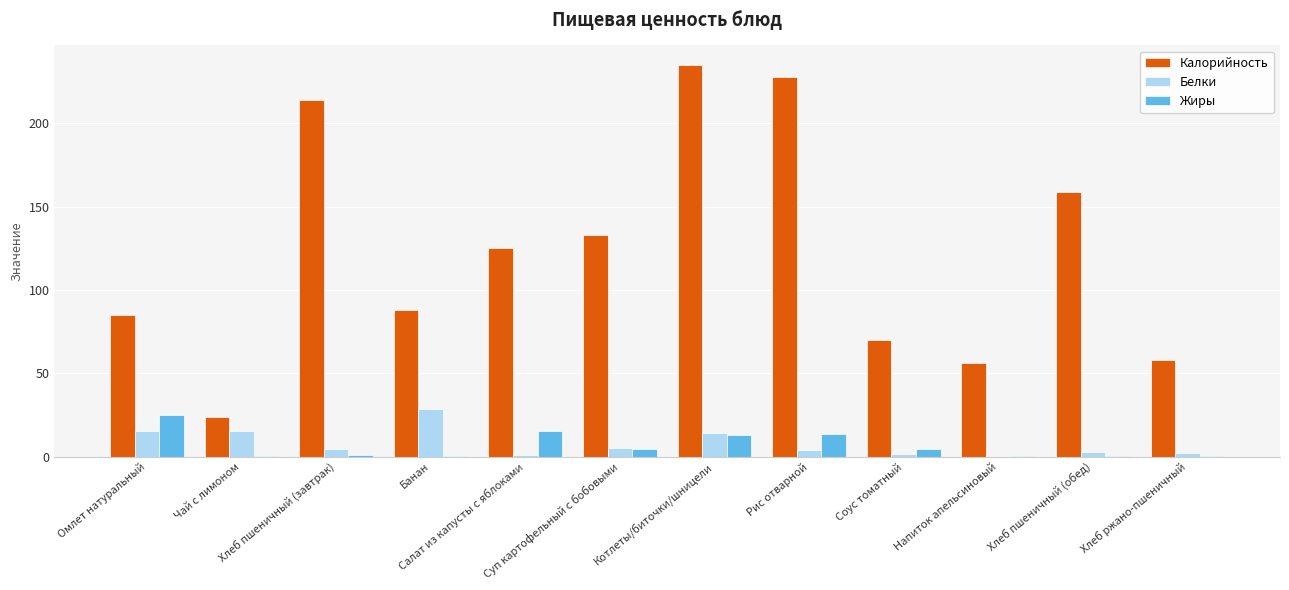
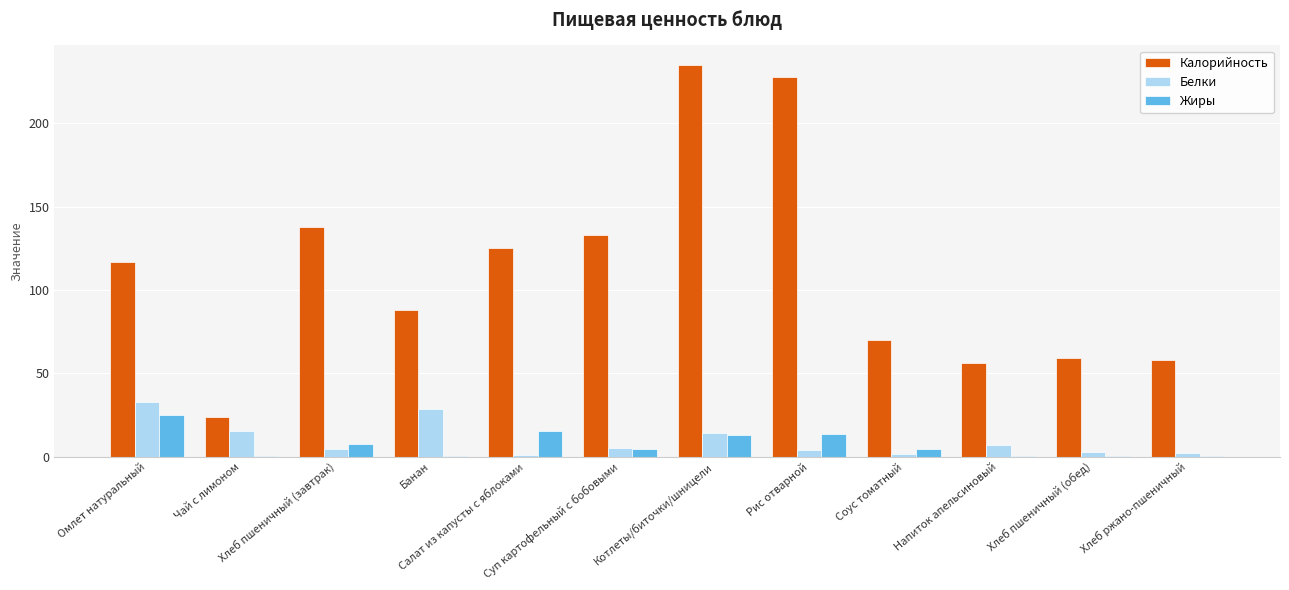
  {
    "Калорийность": {
-     "Омлет натуральный": 85,
+     "Омлет натуральный": 117,
      "Чай с лимоном": 24,
-     "Хлеб пшеничный (завтрак)": 214,
+     "Хлеб пшеничный (завтрак)": 138,
      "Банан": 88,
      "Салат из капусты с яблоками": 125,
      "Суп картофельный с бобовыми": 133,
      "Котлеты/биточки/шницели": 235,
      "Рис отварной": 228,
      "Соус томатный": 70,
      "Напиток апельсиновый": 56,
-     "Хлеб пшеничный (обед)": 159,
+     "Хлеб пшеничный (обед)": 59,
      "Хлеб ржано-пшеничный": 58
    },
    "Белки": {
-     "Омлет натуральный": 15,
+     "Омлет натуральный": 33,
      "Чай с лимоном": 15,
      "Хлеб пшеничный (завтрак)": 4,
      "Банан": 29,
      "Суп картофельный с бобовыми": 5,
      "Котлеты/биточки/шницели": 14,
      "Рис отварной": 4,
-     "Напиток апельсиновый": 0,
+     "Напиток апельсиновый": 7,
      "Хлеб пшеничный (обед)": 3,
      "Хлеб ржано-пшеничный": 2
    },
    "Жиры": {
      "Омлет натуральный": 25,
-     "Хлеб пшеничный (завтрак)": 1,
+     "Хлеб пшеничный (завтрак)": 7,
      "Салат из капусты с яблоками": 15,
      "Суп картофельный с бобовыми": 4,
      "Котлеты/биточки/шницели": 13,
      "Рис отварной": 13,
      "Соус томатный": 5
    }
  }
